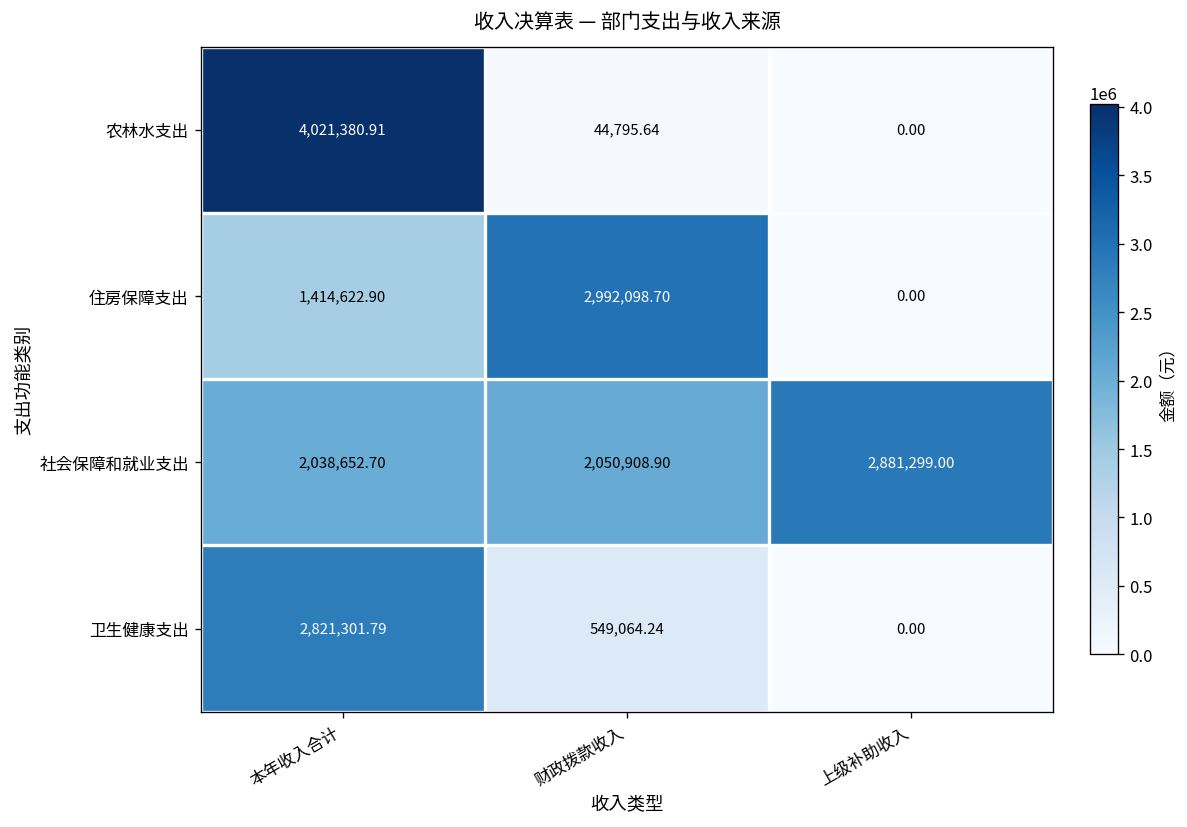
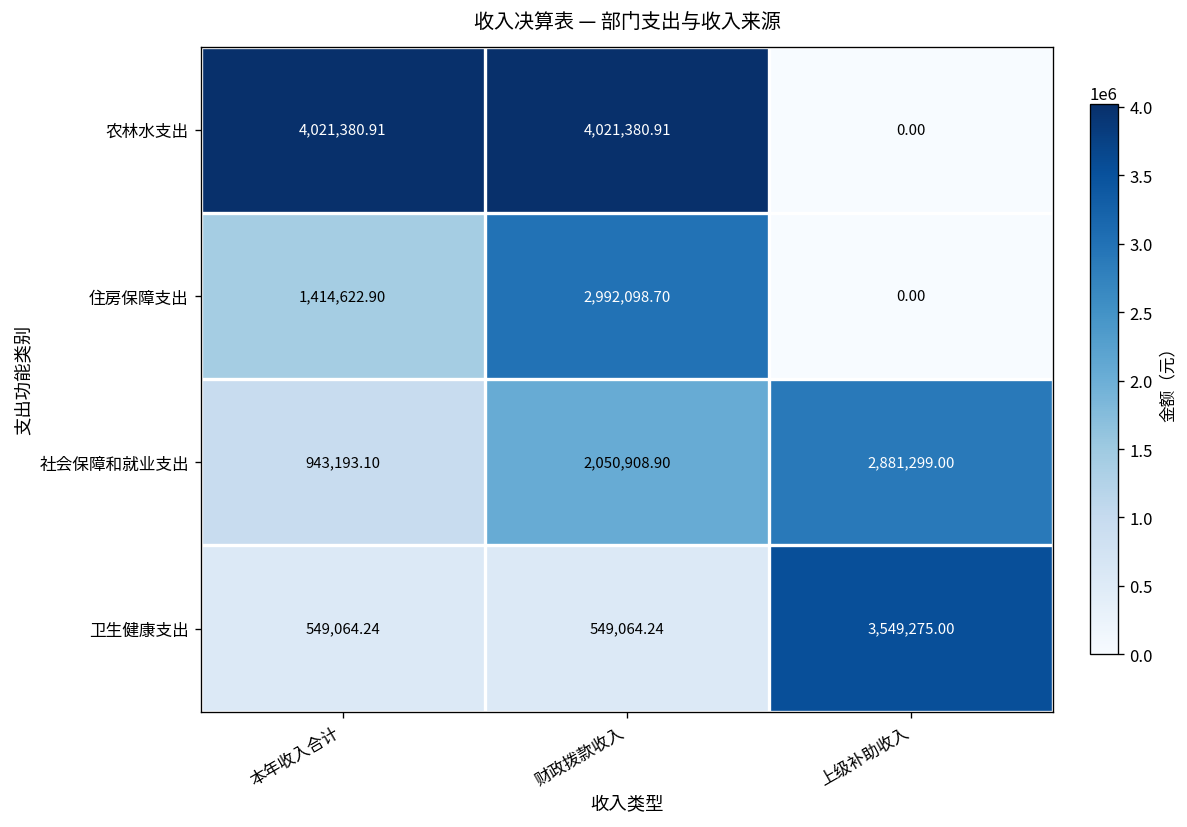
  {
    "农林水支出": {
      "本年收入合计": "4,021,380.91",
-     "财政拨款收入": "44,795.64",
+     "财政拨款收入": "4,021,380.91",
      "上级补助收入": "0.00"
    },
    "住房保障支出": {
      "本年收入合计": "1,414,622.90",
      "财政拨款收入": "2,992,098.70",
      "上级补助收入": "0.00"
    },
    "社会保障和就业支出": {
-     "本年收入合计": "2,038,652.70",
+     "本年收入合计": "943,193.10",
      "财政拨款收入": "2,050,908.90",
      "上级补助收入": "2,881,299.00"
    },
    "卫生健康支出": {
-     "本年收入合计": "2,821,301.79",
+     "本年收入合计": "549,064.24",
      "财政拨款收入": "549,064.24",
-     "上级补助收入": "0.00"
+     "上级补助收入": "3,549,275.00"
    }
  }
